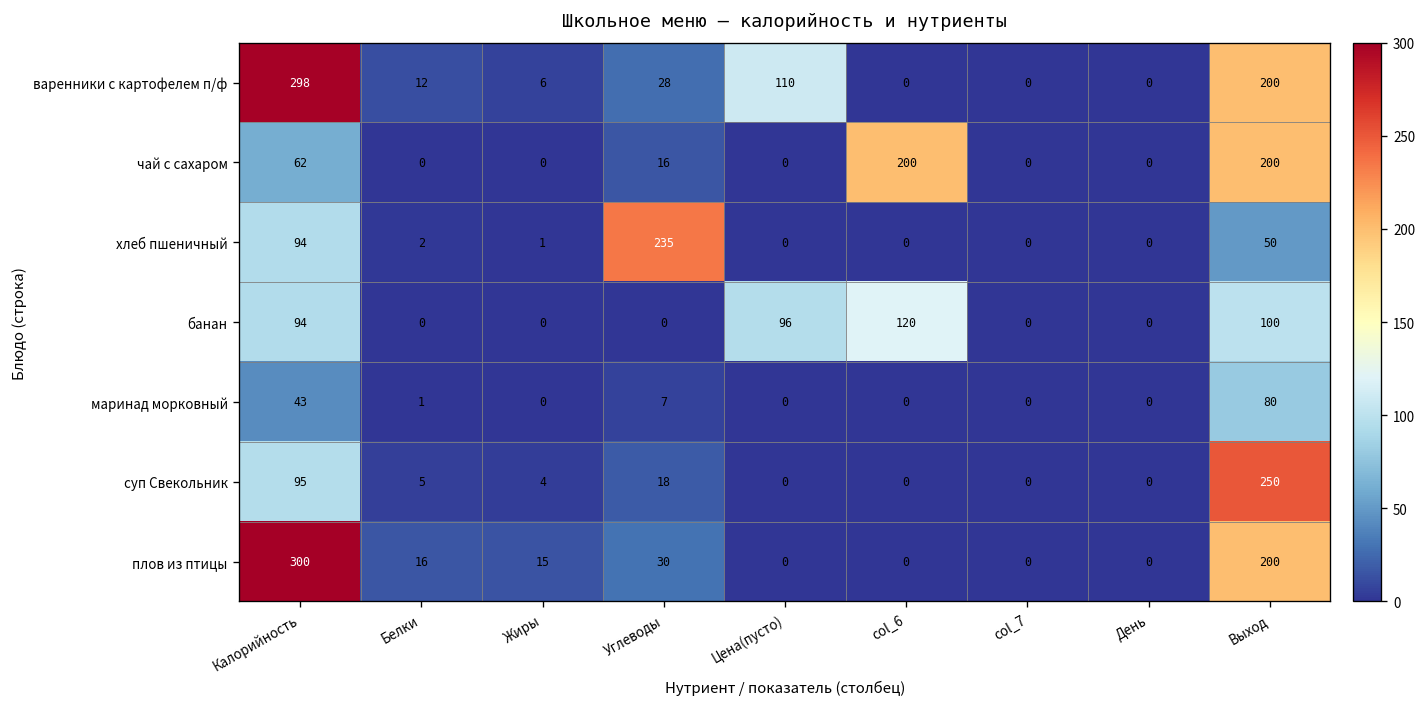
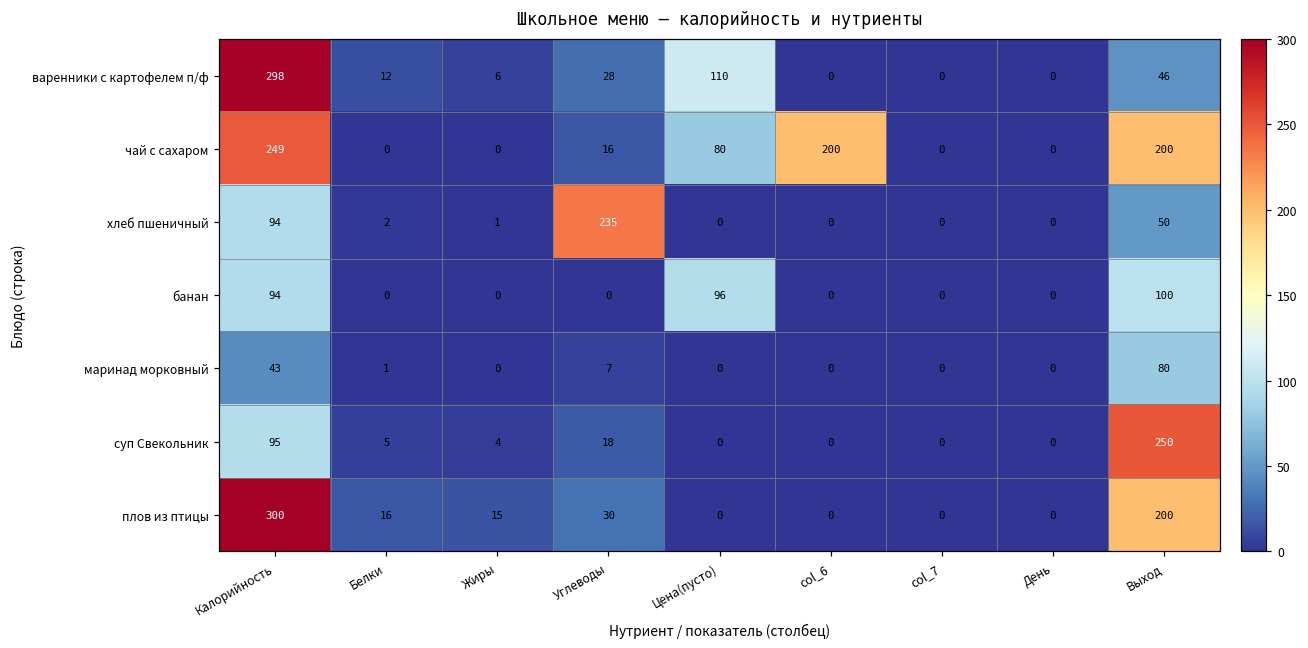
  {
    "варенники с картофелем п/ф": {
      "Калорийность": 298,
      "Белки": 12,
      "Жиры": 6,
      "Углеводы": 28,
      "Цена(пусто)": 110,
      "col_6": 0,
      "col_7": 0,
      "День": 0,
-     "Выход": 200
+     "Выход": 46
    },
    "чай с сахаром": {
-     "Калорийность": 62,
+     "Калорийность": 249,
      "Белки": 0,
      "Жиры": 0,
      "Углеводы": 16,
-     "Цена(пусто)": 0,
+     "Цена(пусто)": 80,
      "col_6": 200,
      "col_7": 0,
      "День": 0,
      "Выход": 200
    },
    "хлеб пшеничный": {
      "Калорийность": 94,
      "Белки": 2,
      "Жиры": 1,
      "Углеводы": 235,
      "Цена(пусто)": 0,
      "col_6": 0,
      "col_7": 0,
      "День": 0,
      "Выход": 50
    },
    "банан": {
      "Калорийность": 94,
      "Белки": 0,
      "Жиры": 0,
      "Углеводы": 0,
      "Цена(пусто)": 96,
-     "col_6": 120,
+     "col_6": 0,
      "col_7": 0,
      "День": 0,
      "Выход": 100
    },
    "маринад морковный": {
      "Калорийность": 43,
      "Белки": 1,
      "Жиры": 0,
      "Углеводы": 7,
      "Цена(пусто)": 0,
      "col_6": 0,
      "col_7": 0,
      "День": 0,
      "Выход": 80
    },
    "суп Свекольник": {
      "Калорийность": 95,
      "Белки": 5,
      "Жиры": 4,
      "Углеводы": 18,
      "Цена(пусто)": 0,
      "col_6": 0,
      "col_7": 0,
      "День": 0,
      "Выход": 250
    },
    "плов из птицы": {
      "Калорийность": 300,
      "Белки": 16,
      "Жиры": 15,
      "Углеводы": 30,
      "Цена(пусто)": 0,
      "col_6": 0,
      "col_7": 0,
      "День": 0,
      "Выход": 200
    }
  }
